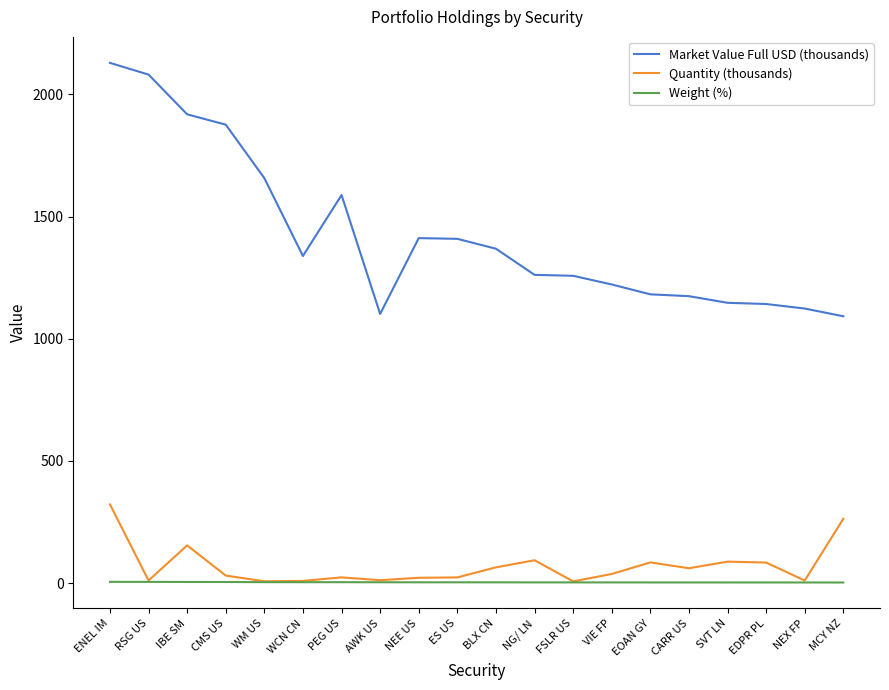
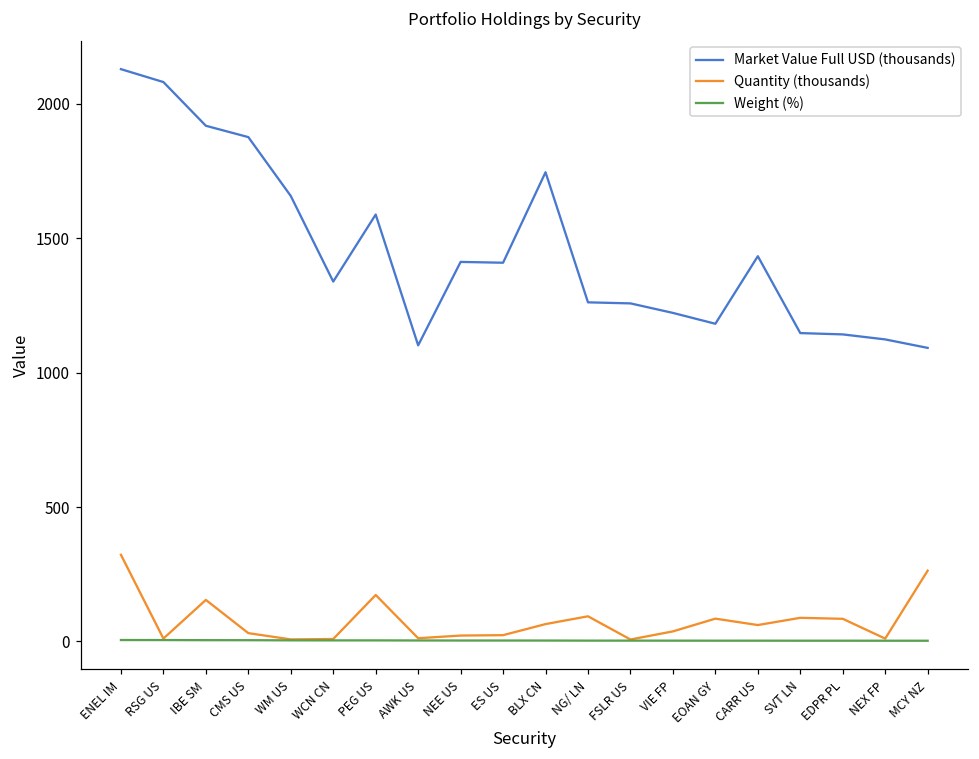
  {
    "Market Value Full USD (thousands)": {
      "ENEL IM": 2130,
      "RSG US": 2080,
      "IBE SM": 1920,
      "CMS US": 1880,
      "WM US": 1660,
      "WCN CN": 1340,
      "PEG US": 1590,
      "AWK US": 1100,
      "NEE US": 1410,
      "ES US": 1410,
-     "BLX CN": 1370,
+     "BLX CN": 1750,
      "NG/ LN": 1260,
      "FSLR US": 1260,
      "VIE FP": 1220,
      "EOAN GY": 1180,
-     "CARR US": 1170,
+     "CARR US": 1430,
      "SVT LN": 1150,
      "EDPR PL": 1140,
      "NEX FP": 1120,
      "MCY NZ": 1090
    },
    "Quantity (thousands)": {
      "ENEL IM": 320,
      "IBE SM": 150,
      "CMS US": 30,
-     "PEG US": 20,
+     "PEG US": 170,
      "NEE US": 20,
      "ES US": 20,
      "BLX CN": 60,
      "NG/ LN": 90,
      "VIE FP": 40,
      "EOAN GY": 90,
      "CARR US": 60,
      "SVT LN": 90,
      "EDPR PL": 80,
      "MCY NZ": 260
    },
    "Weight (%)": {
      "ENEL IM": 10,
      "IBE SM": 0,
      "CMS US": 0,
      "PEG US": 0,
      "NEE US": 0,
      "ES US": 0,
      "BLX CN": 0,
      "NG/ LN": 0,
      "VIE FP": 0,
      "EOAN GY": 0,
      "CARR US": 0,
      "SVT LN": 0,
      "EDPR PL": 0,
      "MCY NZ": 0
    }
  }
